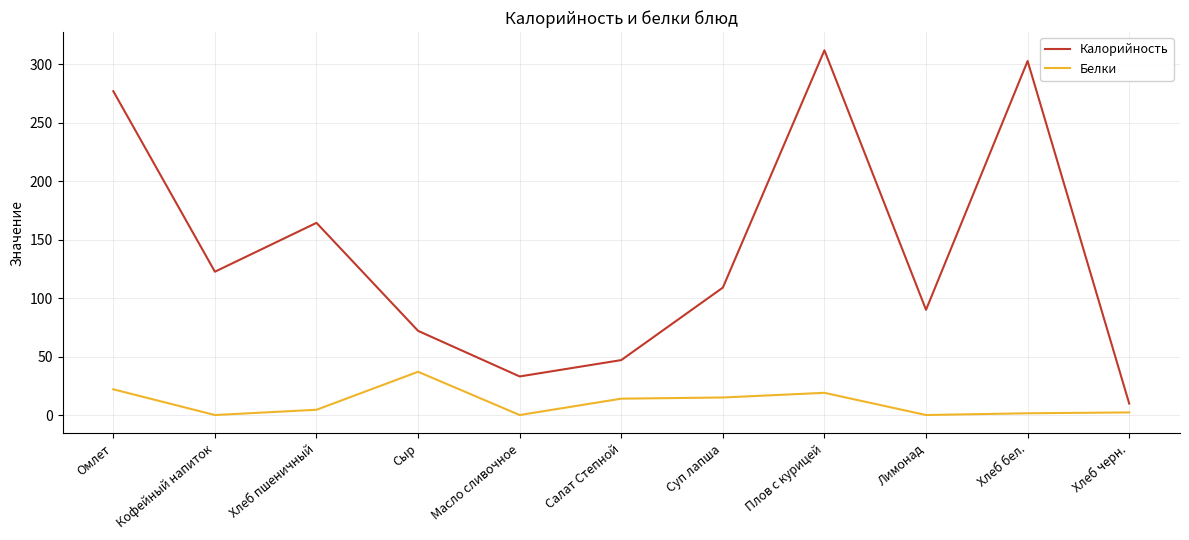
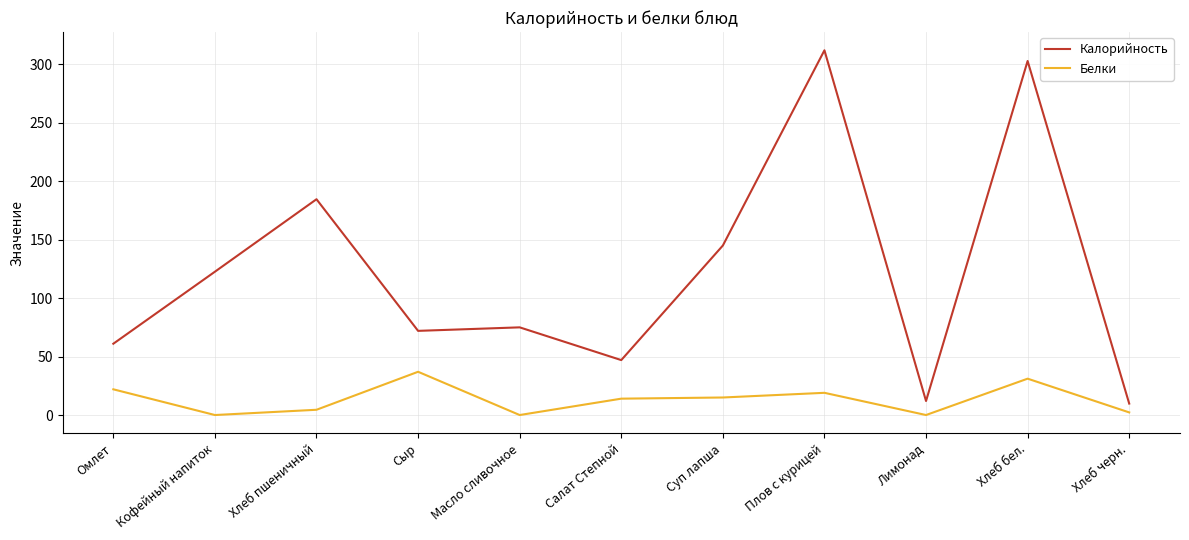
  {
    "Калорийность": {
-     "Омлет": 277,
+     "Омлет": 61,
      "Кофейный напиток": 123,
-     "Хлеб пшеничный": 164,
+     "Хлеб пшеничный": 185,
      "Сыр": 72,
-     "Масло сливочное": 33,
+     "Масло сливочное": 75,
      "Салат Степной": 47,
-     "Суп лапша": 109,
+     "Суп лапша": 145,
      "Плов с курицей": 312,
-     "Лимонад": 90,
+     "Лимонад": 12,
      "Хлеб бел.": 303,
      "Хлеб черн.": 10
    },
    "Белки": {
      "Омлет": 22,
      "Кофейный напиток": 0,
      "Хлеб пшеничный": 5,
      "Сыр": 37,
      "Масло сливочное": 0,
      "Салат Степной": 14,
      "Суп лапша": 15,
      "Плов с курицей": 19,
      "Лимонад": 0,
-     "Хлеб бел.": 2,
+     "Хлеб бел.": 31,
      "Хлеб черн.": 2
    }
  }
